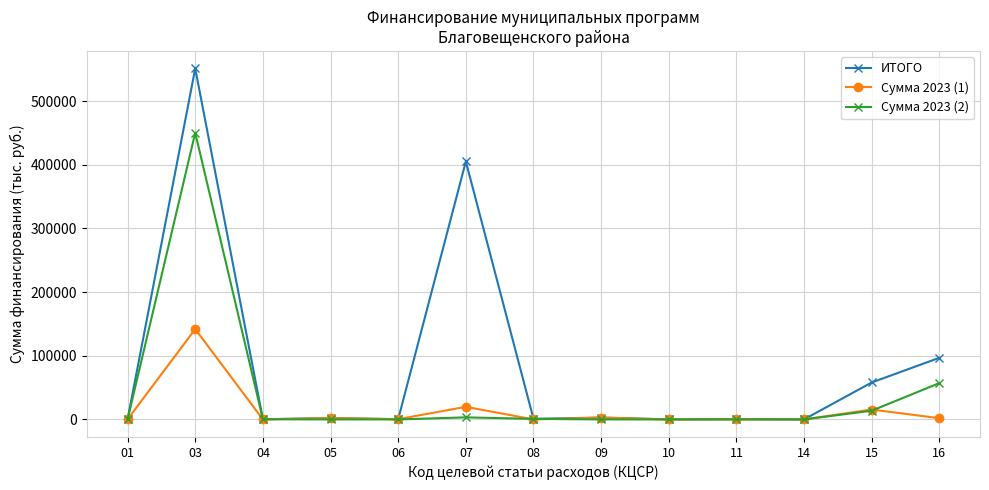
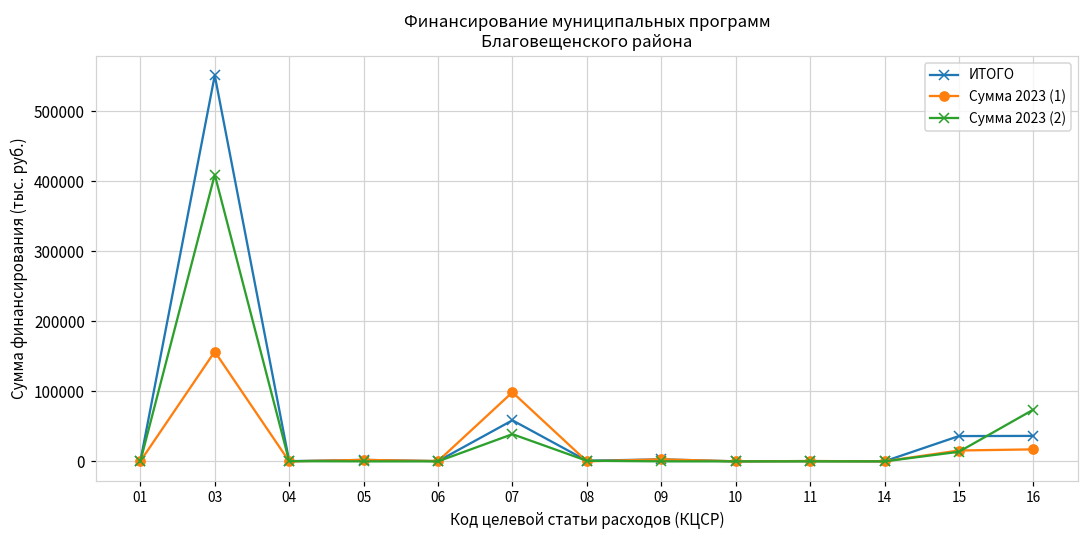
  {
    "ИТОГО": {
      "03": 550000,
-     "07": 410000,
-     "15": 60000,
-     "16": 100000
+     "07": 60000,
+     "15": 40000,
+     "16": 40000
    },
    "Сумма 2023 (1)": {
-     "03": 140000,
-     "07": 20000,
-     "16": 0
+     "03": 160000,
+     "07": 100000,
+     "16": 20000
    },
    "Сумма 2023 (2)": {
-     "03": 450000,
-     "07": 0,
-     "16": 60000
+     "03": 410000,
+     "07": 40000,
+     "16": 70000
    }
  }
